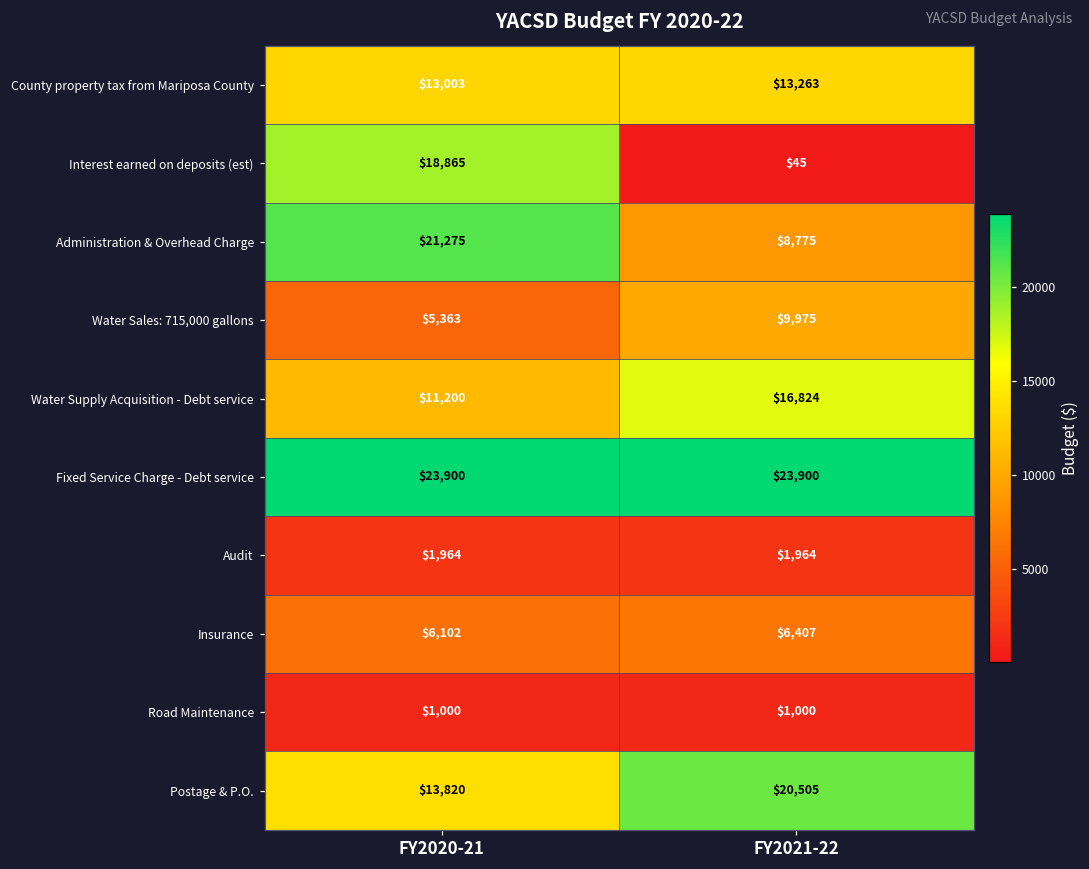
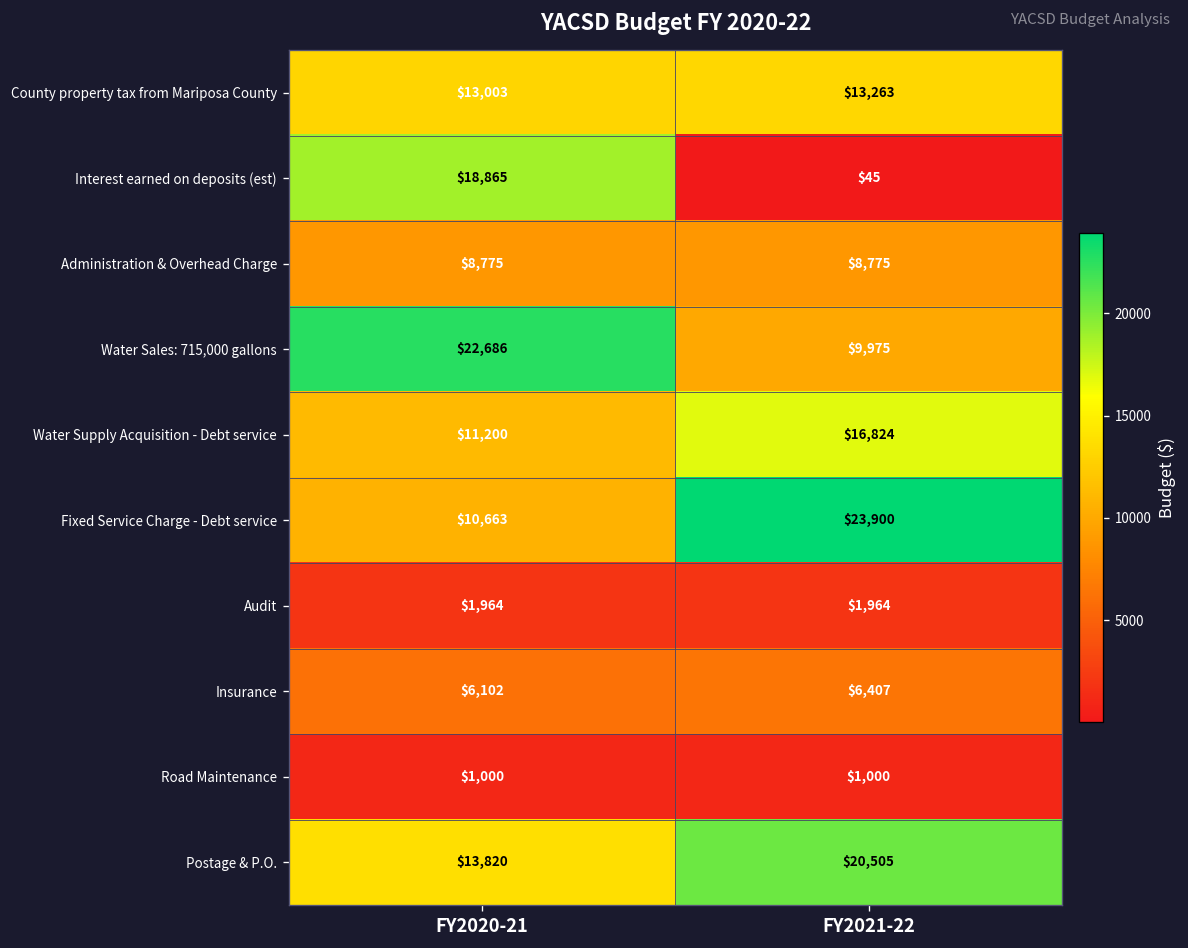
  {
    "County property tax from Mariposa County": {
      "FY2020-21": "$13,003",
      "FY2021-22": "$13,263"
    },
    "Interest earned on deposits (est)": {
      "FY2020-21": "$18,865",
      "FY2021-22": "$45"
    },
    "Administration & Overhead Charge": {
-     "FY2020-21": "$21,275",
+     "FY2020-21": "$8,775",
      "FY2021-22": "$8,775"
    },
    "Water Sales: 715,000 gallons": {
-     "FY2020-21": "$5,363",
+     "FY2020-21": "$22,686",
      "FY2021-22": "$9,975"
    },
    "Water Supply Acquisition - Debt service": {
      "FY2020-21": "$11,200",
      "FY2021-22": "$16,824"
    },
    "Fixed Service Charge - Debt service": {
-     "FY2020-21": "$23,900",
+     "FY2020-21": "$10,663",
      "FY2021-22": "$23,900"
    },
    "Audit": {
      "FY2020-21": "$1,964",
      "FY2021-22": "$1,964"
    },
    "Insurance": {
      "FY2020-21": "$6,102",
      "FY2021-22": "$6,407"
    },
    "Road Maintenance": {
      "FY2020-21": "$1,000",
      "FY2021-22": "$1,000"
    },
    "Postage & P.O.": {
      "FY2020-21": "$13,820",
      "FY2021-22": "$20,505"
    }
  }
